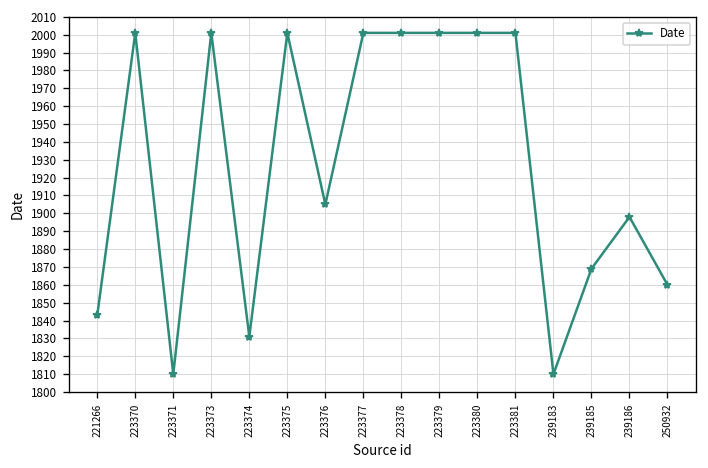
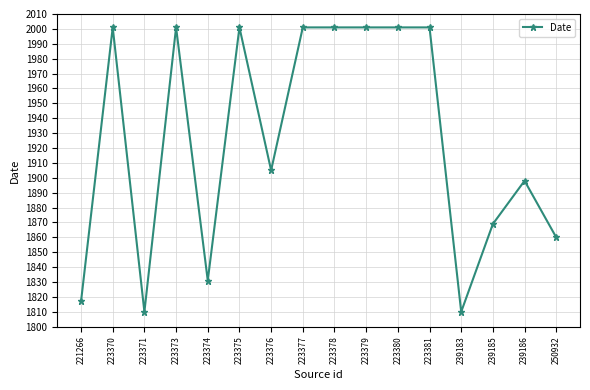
  {
-   "221266": 1843,
+   "221266": 1817,
    "223370": 2001,
    "223371": 1810,
    "223373": 2001,
    "223374": 1831,
    "223375": 2001,
    "223376": 1905,
    "223377": 2001,
    "223378": 2001,
    "223379": 2001,
    "223380": 2001,
    "223381": 2001,
    "239183": 1810,
    "239185": 1869,
    "239186": 1898,
    "250932": 1860
  }
